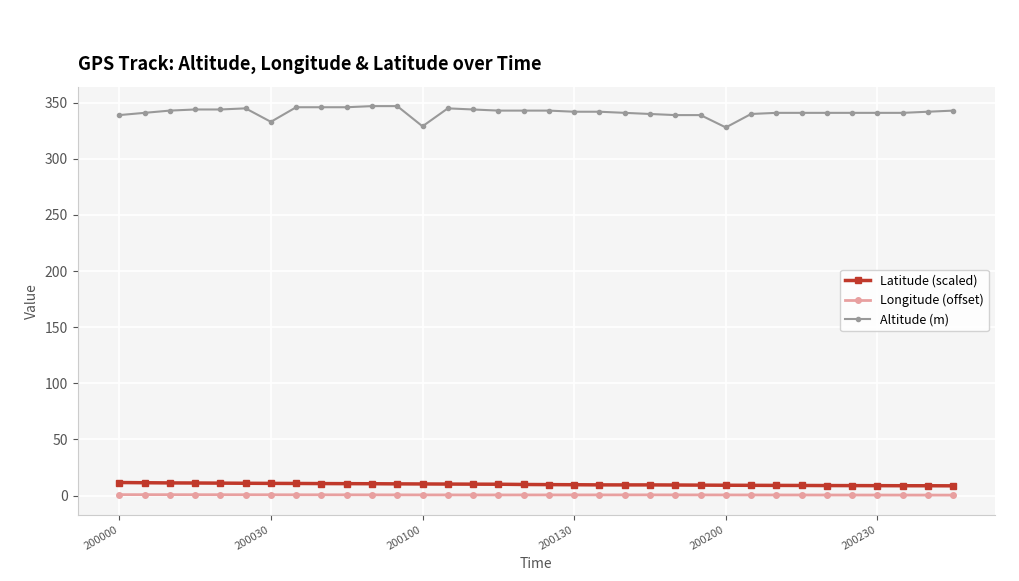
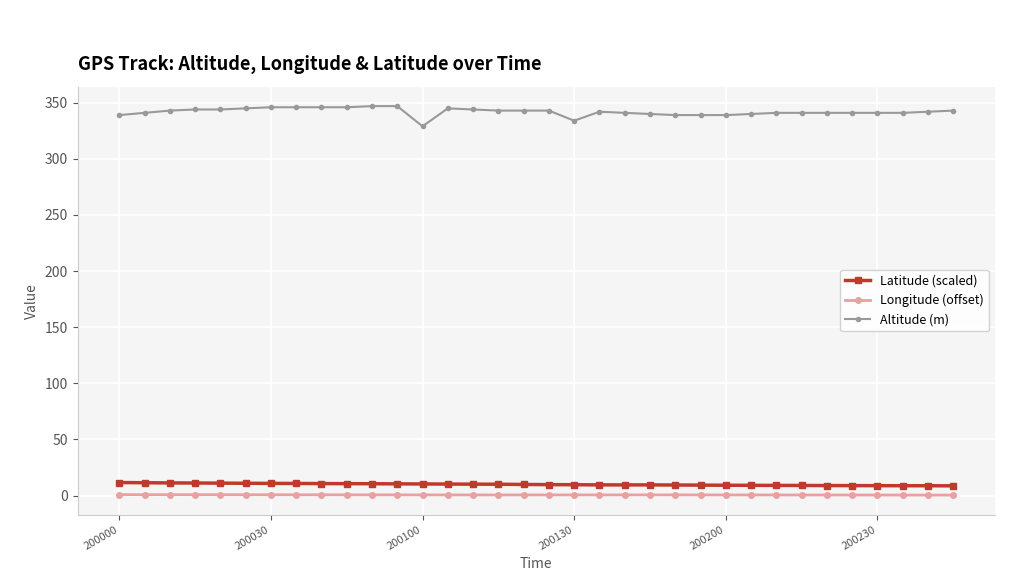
  {
    "Latitude (scaled)": {
      "200000": 12,
      "200030": 11,
      "200100": 10,
      "200130": 10,
      "200200": 9,
      "200230": 9
    },
    "Longitude (offset)": {
      "200000": 1,
      "200030": 1,
      "200100": 1,
      "200130": 1,
      "200200": 1,
      "200230": 1
    },
    "Altitude (m)": {
      "200000": 339,
-     "200030": 333,
+     "200030": 346,
      "200100": 329,
-     "200130": 342,
-     "200200": 328,
+     "200130": 334,
+     "200200": 339,
      "200230": 341
    }
  }
